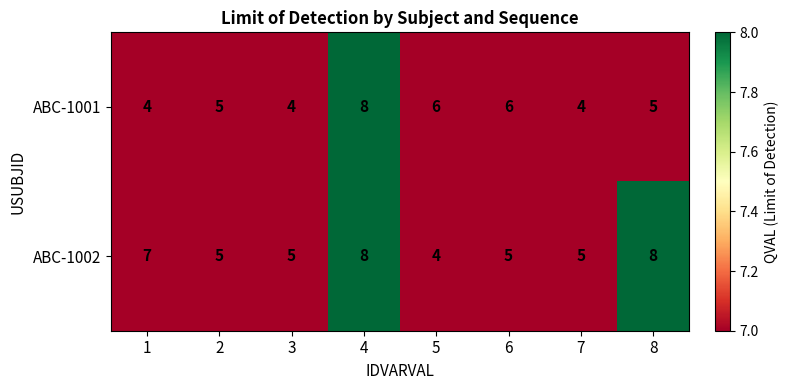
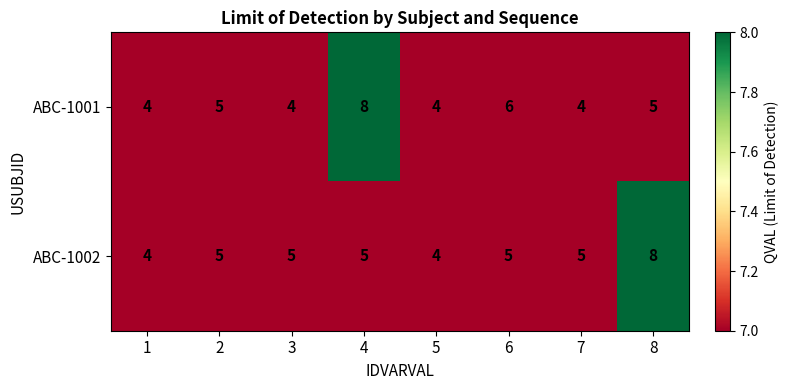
  {
    "ABC-1001": {
      "1": 4,
      "2": 5,
      "3": 4,
      "4": 8,
-     "5": 6,
+     "5": 4,
      "6": 6,
      "7": 4,
      "8": 5
    },
    "ABC-1002": {
-     "1": 7,
+     "1": 4,
      "2": 5,
      "3": 5,
-     "4": 8,
+     "4": 5,
      "5": 4,
      "6": 5,
      "7": 5,
      "8": 8
    }
  }
